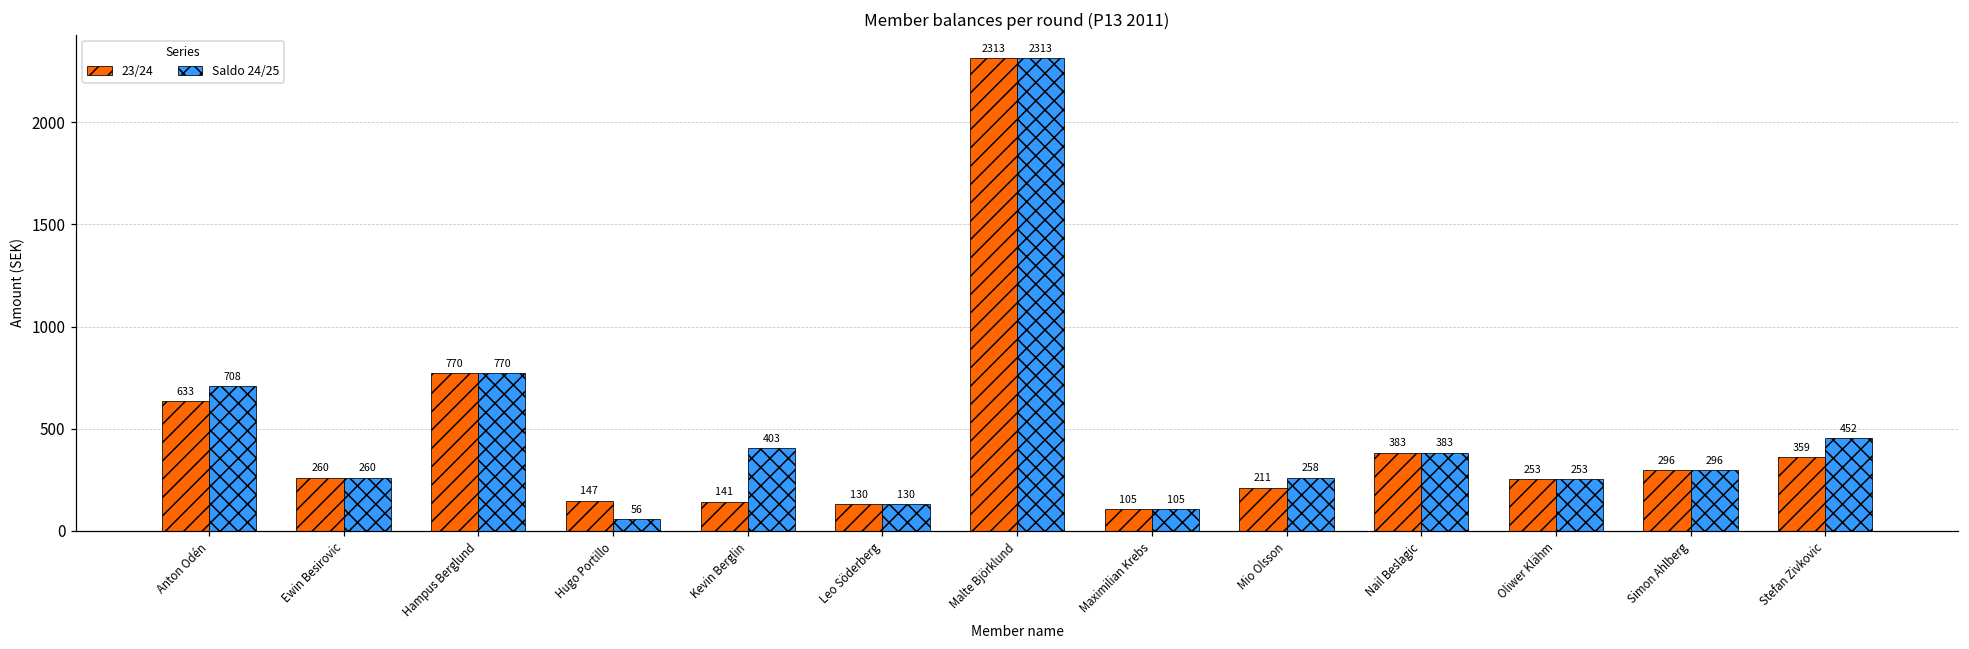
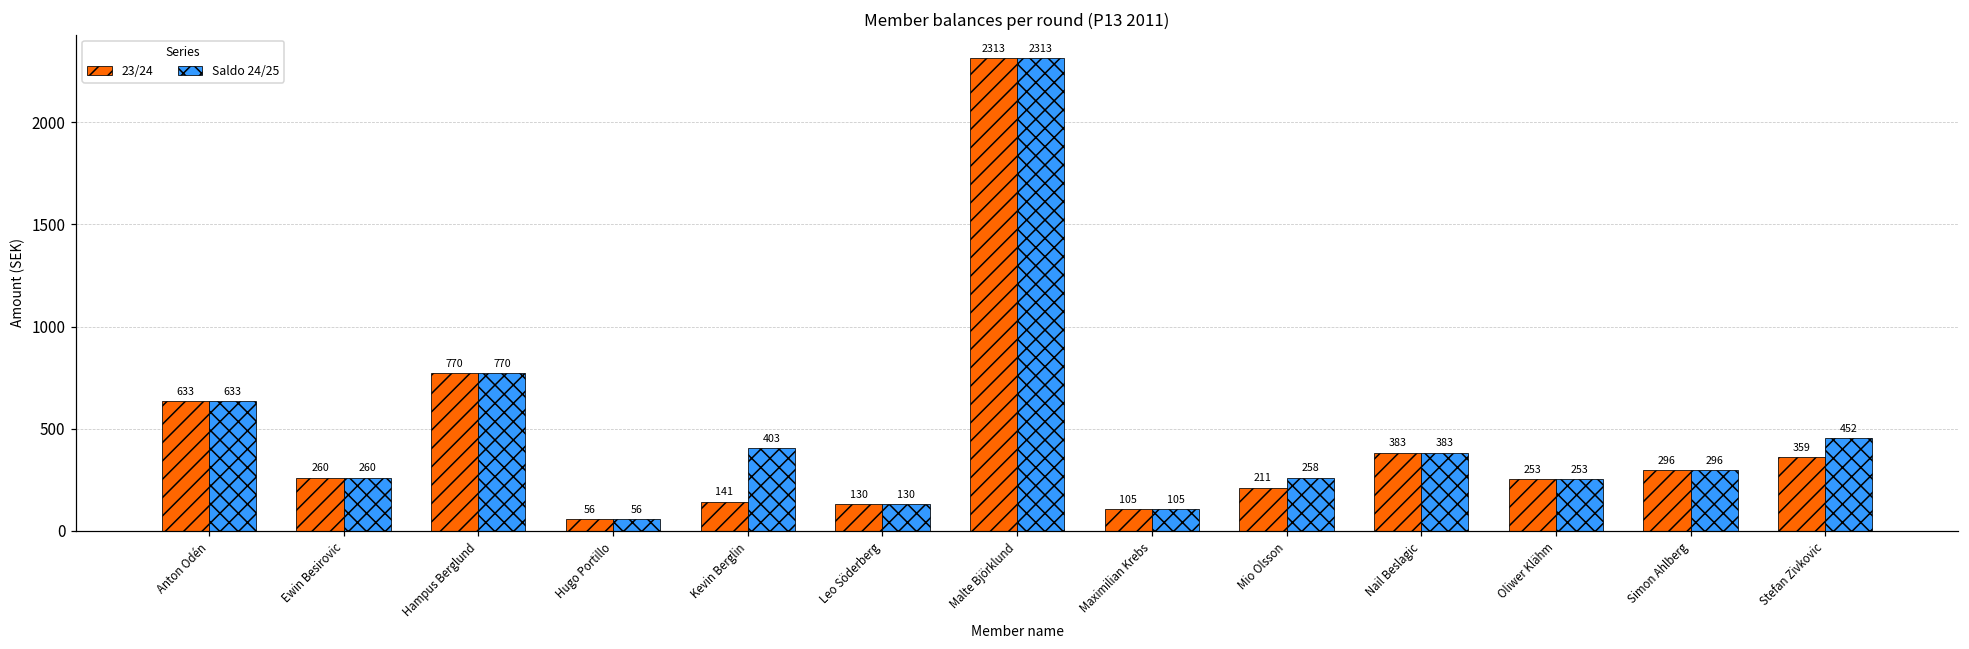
  {
    "23/24": {
      "Anton Odén": 633,
      "Ewin Besirovic": 260,
      "Hampus Berglund": 770,
-     "Hugo Portillo": 147,
+     "Hugo Portillo": 56,
      "Kevin Berglin": 141,
      "Leo Söderberg": 130,
      "Malte Björklund": 2313,
      "Maximilian Krebs": 105,
      "Mio Olsson": 211,
      "Nail Beslagic": 383,
      "Oliwer Klähm": 253,
      "Simon Ahlberg": 296,
      "Stefan Zivkovic": 359
    },
    "Saldo 24/25": {
-     "Anton Odén": 708,
+     "Anton Odén": 633,
      "Ewin Besirovic": 260,
      "Hampus Berglund": 770,
      "Hugo Portillo": 56,
      "Kevin Berglin": 403,
      "Leo Söderberg": 130,
      "Malte Björklund": 2313,
      "Maximilian Krebs": 105,
      "Mio Olsson": 258,
      "Nail Beslagic": 383,
      "Oliwer Klähm": 253,
      "Simon Ahlberg": 296,
      "Stefan Zivkovic": 452
    }
  }
